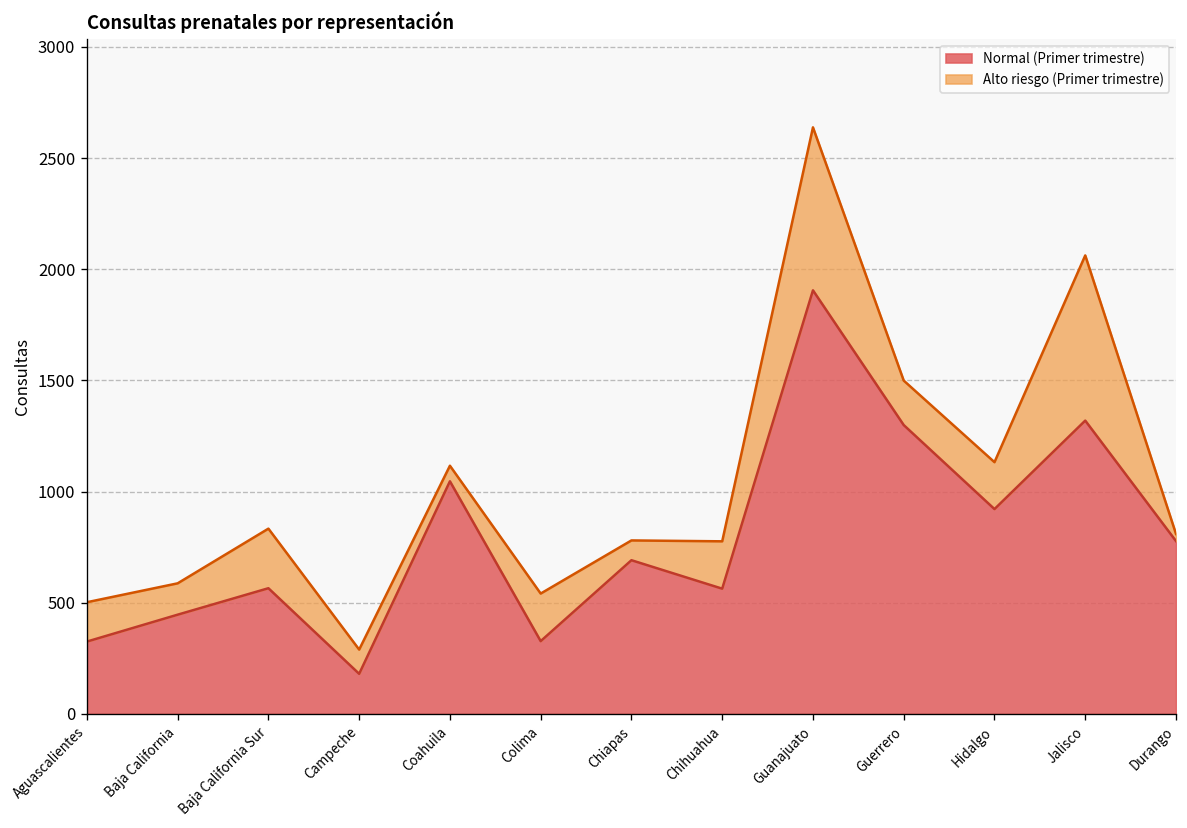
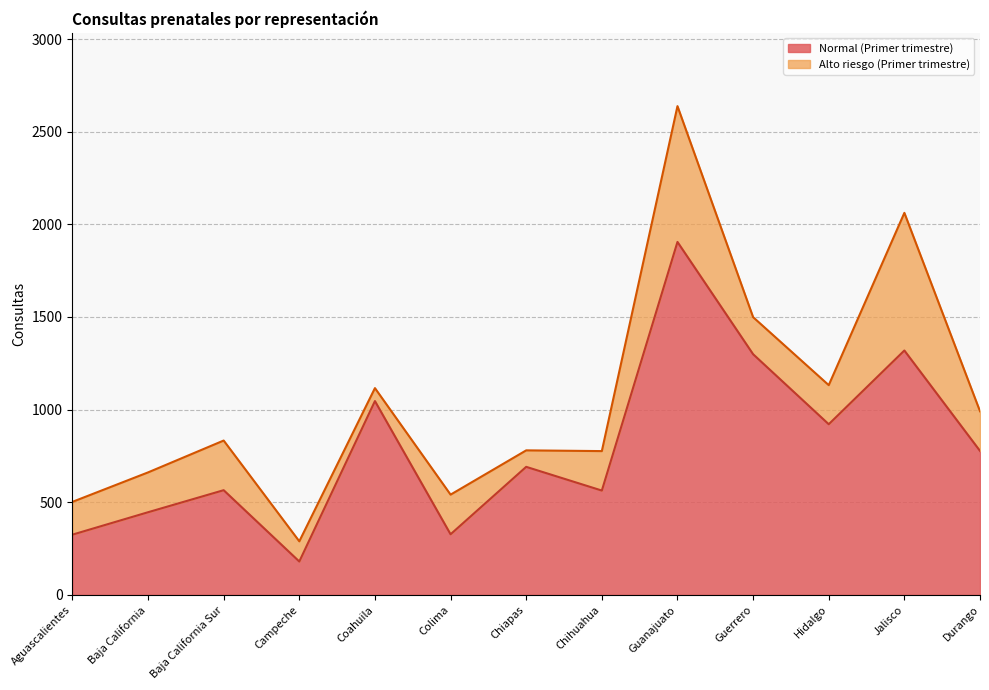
  {
    "Normal (Primer trimestre)": {
      "Aguascalientes": 330,
      "Baja California": 450,
      "Baja California Sur": 570,
      "Campeche": 180,
      "Coahuila": 1050,
      "Colima": 330,
      "Chiapas": 690,
      "Chihuahua": 560,
      "Guanajuato": 1910,
      "Guerrero": 1300,
      "Hidalgo": 920,
      "Jalisco": 1320,
      "Durango": 780
    },
    "Alto riesgo (Primer trimestre)": {
      "Aguascalientes": 180,
-     "Baja California": 140,
+     "Baja California": 220,
      "Baja California Sur": 270,
      "Campeche": 110,
      "Coahuila": 70,
      "Colima": 210,
      "Chiapas": 90,
      "Chihuahua": 210,
      "Guanajuato": 730,
      "Guerrero": 200,
      "Hidalgo": 210,
      "Jalisco": 740,
-     "Durango": 30
+     "Durango": 210
    }
  }
